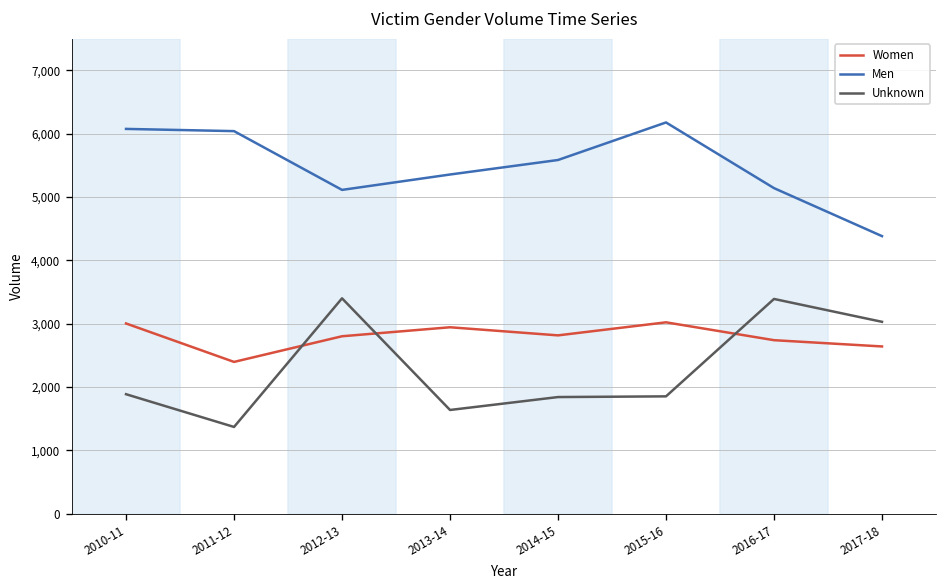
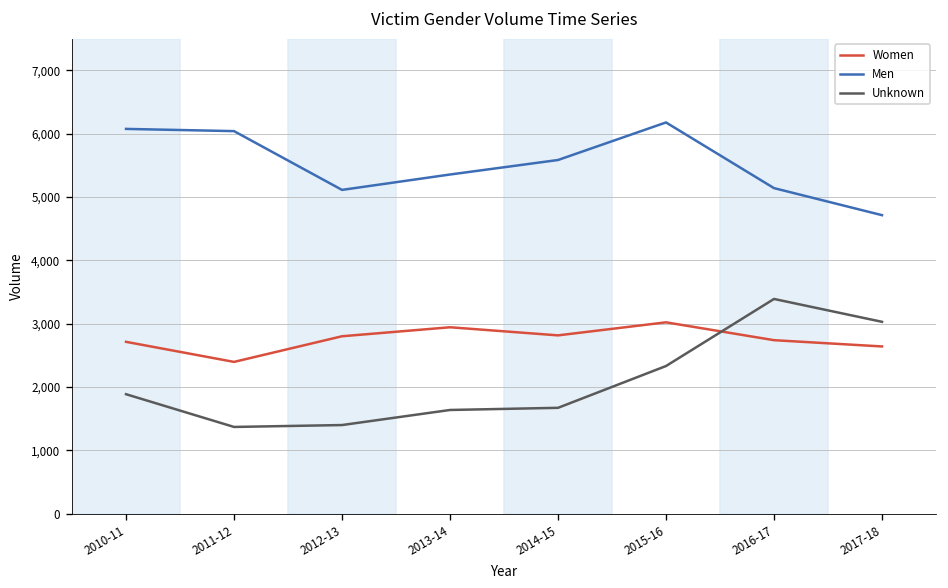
  {
    "Women": {
-     "2010-11": "3,000",
+     "2010-11": "2,700",
      "2011-12": "2,400",
      "2012-13": "2,800",
      "2013-14": "2,900",
      "2014-15": "2,800",
      "2015-16": "3,000",
      "2016-17": "2,700",
      "2017-18": "2,600"
    },
    "Men": {
      "2010-11": "6,100",
      "2011-12": "6,000",
      "2012-13": "5,100",
      "2013-14": "5,400",
      "2014-15": "5,600",
      "2015-16": "6,200",
      "2016-17": "5,100",
-     "2017-18": "4,400"
+     "2017-18": "4,700"
    },
    "Unknown": {
      "2010-11": "1,900",
      "2011-12": "1,400",
-     "2012-13": "3,400",
+     "2012-13": "1,400",
      "2013-14": "1,600",
-     "2014-15": "1,800",
-     "2015-16": "1,900",
+     "2014-15": "1,700",
+     "2015-16": "2,300",
      "2016-17": "3,400",
      "2017-18": "3,000"
    }
  }
